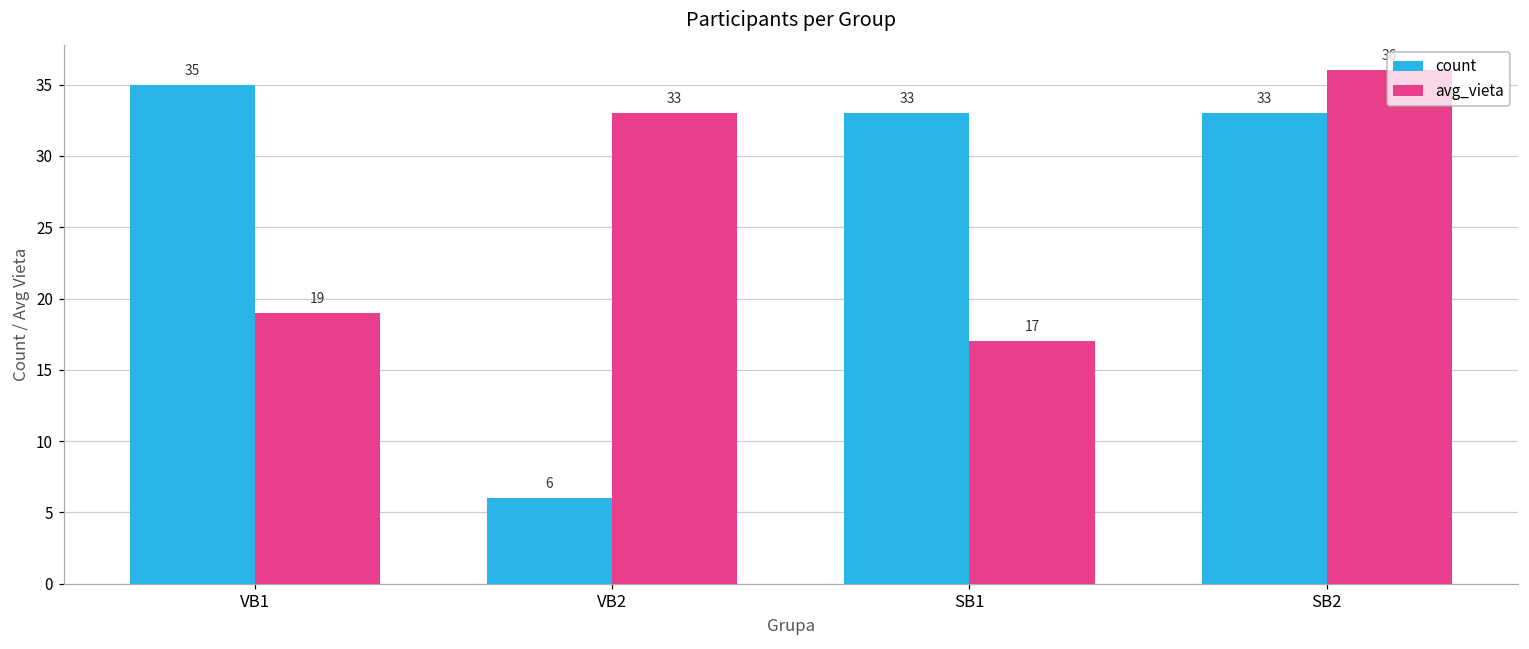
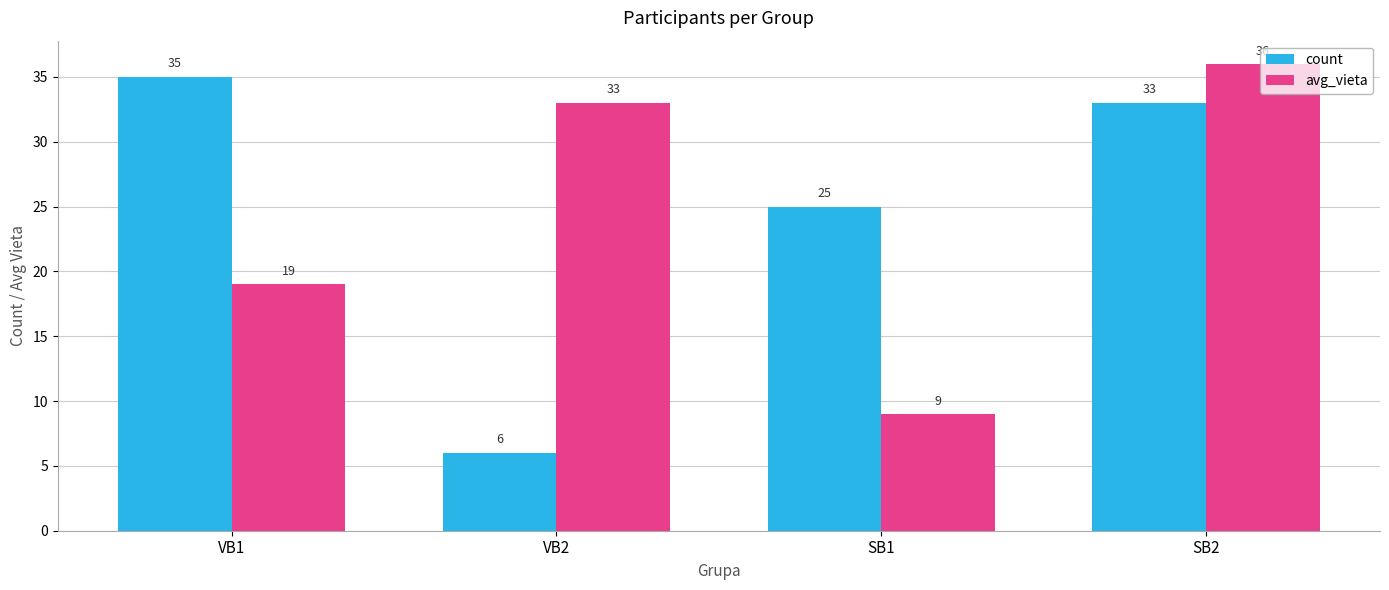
  {
    "count": {
      "VB1": 35,
      "VB2": 6,
-     "SB1": 33,
+     "SB1": 25,
      "SB2": 33
    },
    "avg_vieta": {
      "VB1": 19,
      "VB2": 33,
-     "SB1": 17
+     "SB1": 9
    }
  }
